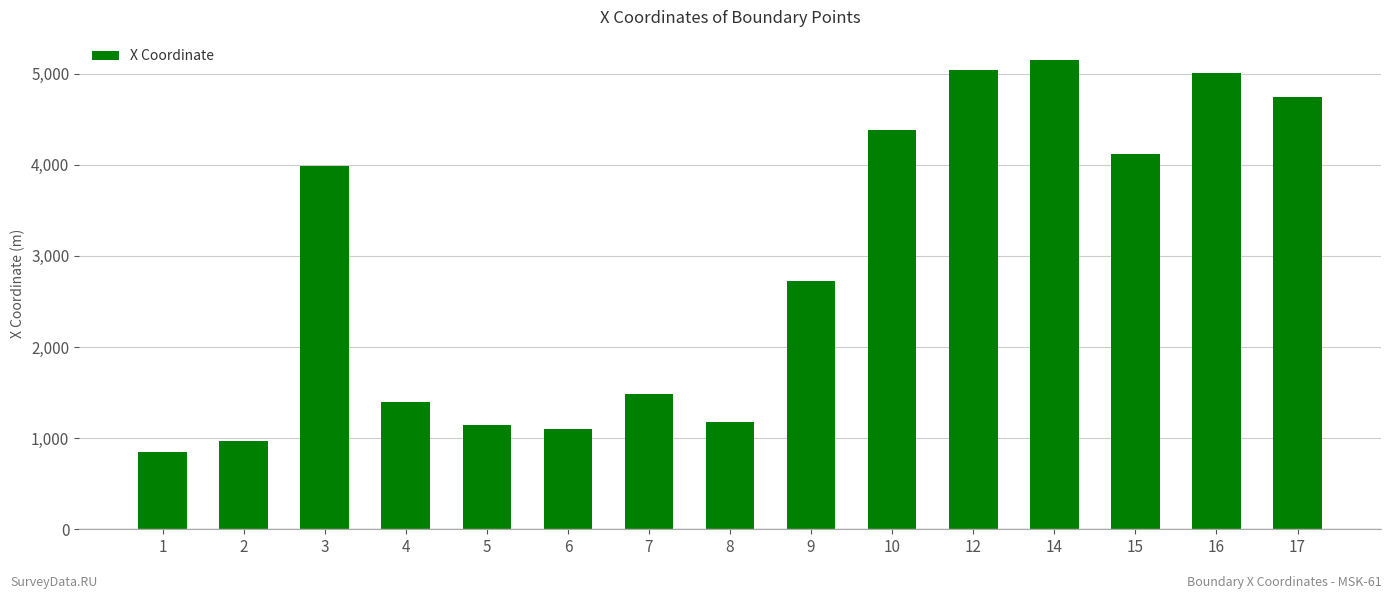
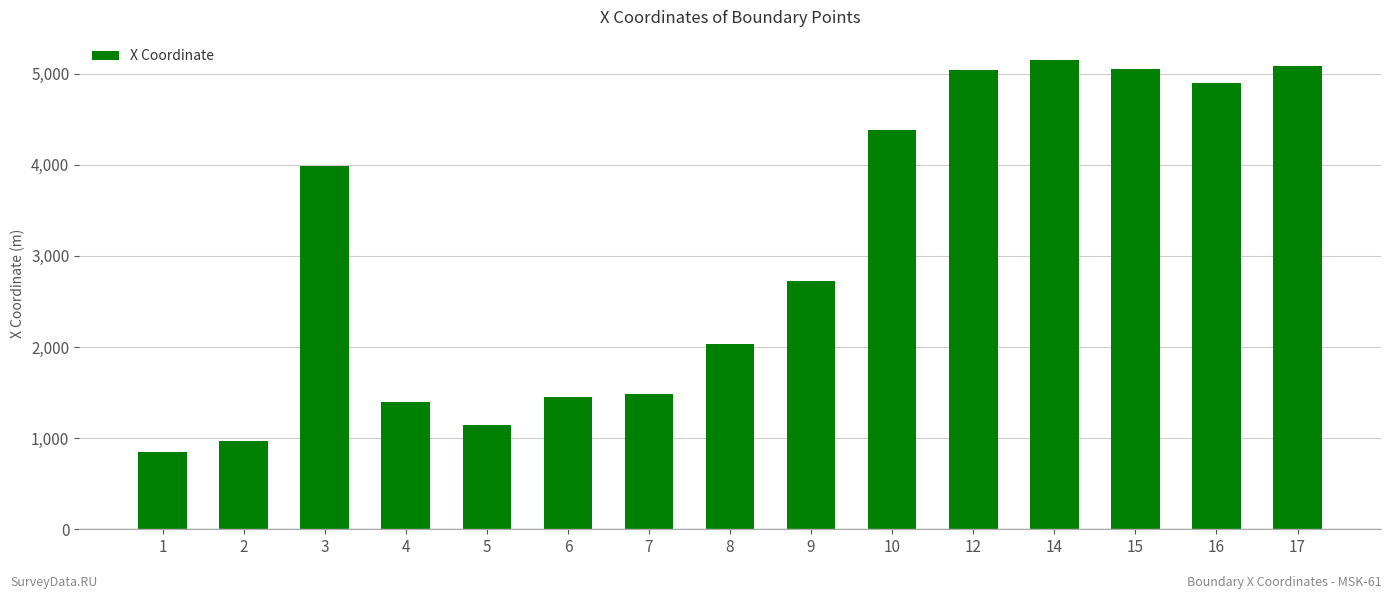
  {
    "1": "800",
    "2": "1,000",
    "3": "4,000",
    "4": "1,400",
    "5": "1,100",
-   "6": "1,100",
+   "6": "1,500",
    "7": "1,500",
-   "8": "1,200",
+   "8": "2,000",
    "9": "2,700",
    "10": "4,400",
    "12": "5,000",
    "14": "5,100",
-   "15": "4,100",
-   "16": "5,000",
-   "17": "4,700"
+   "15": "5,000",
+   "16": "4,900",
+   "17": "5,100"
  }
